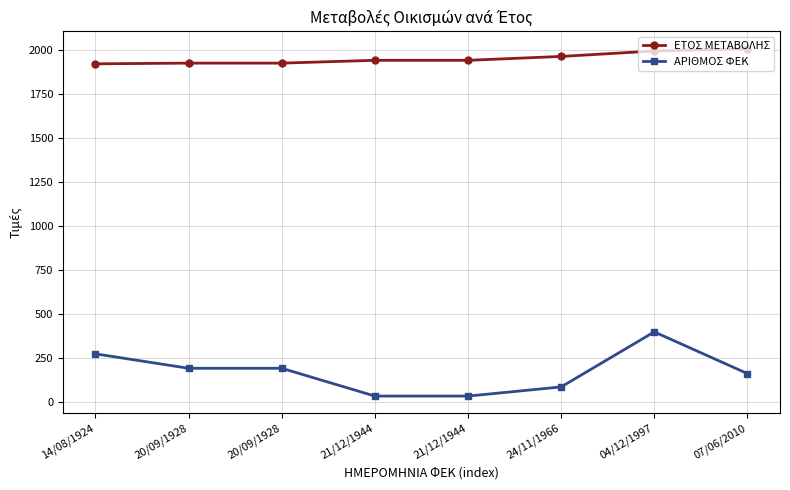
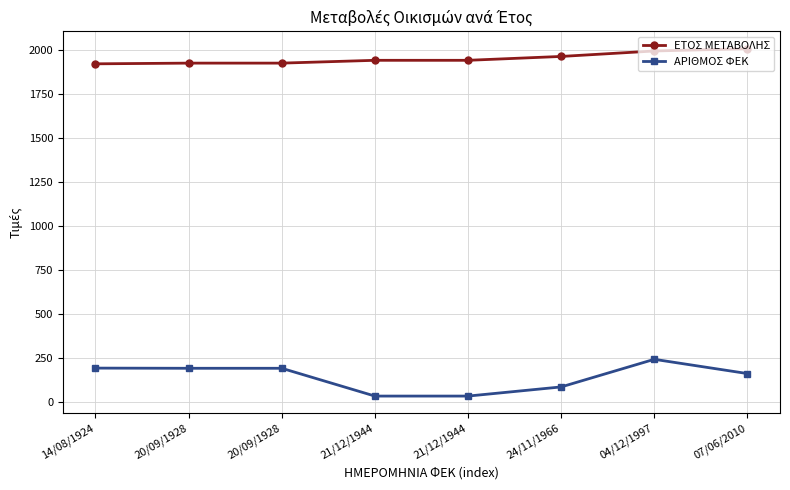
  {
    "ΕΤΟΣ ΜΕΤΑΒΟΛΗΣ": {
      "14/08/1924": 1920,
      "24/11/1966": 1970
    },
    "ΑΡΙΘΜΟΣ ΦΕΚ": {
-     "14/08/1924": 280,
+     "14/08/1924": 190,
      "24/11/1966": 90,
-     "04/12/1997": 400,
+     "04/12/1997": 240,
      "07/06/2010": 160
    }
  }
